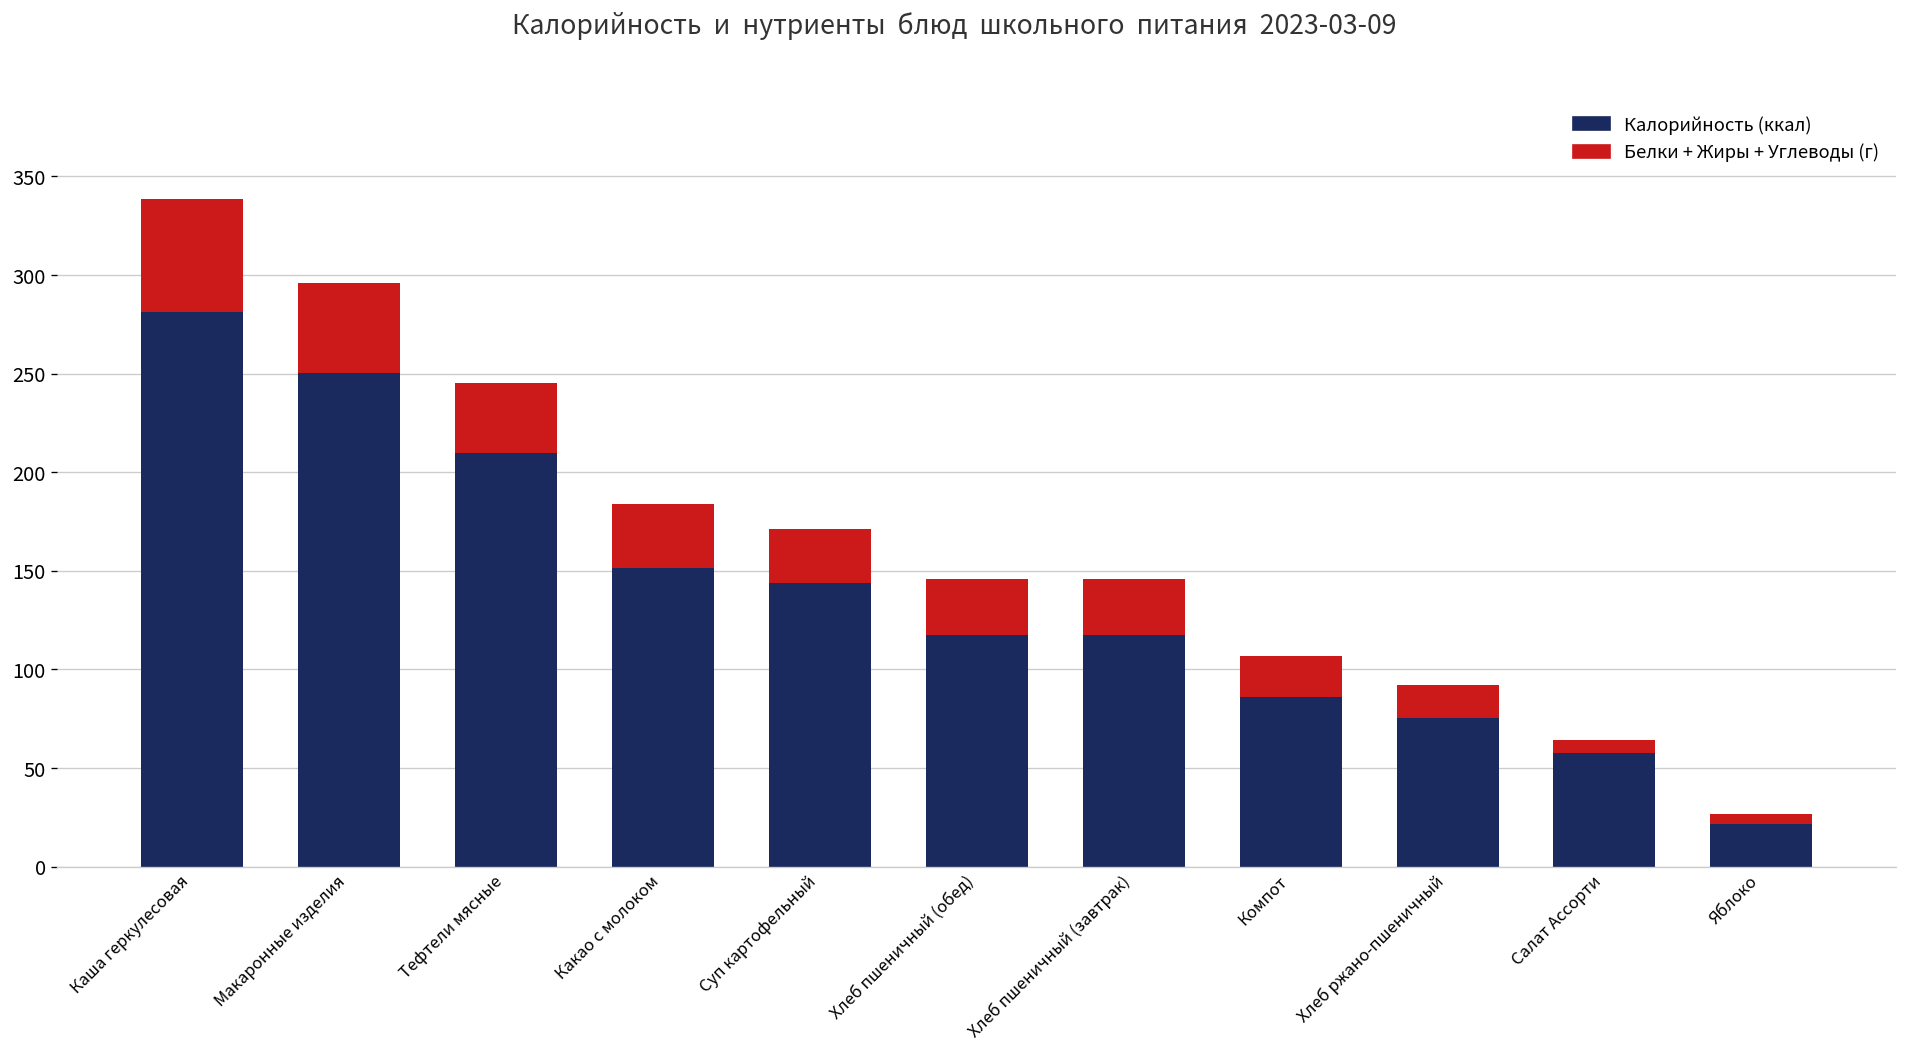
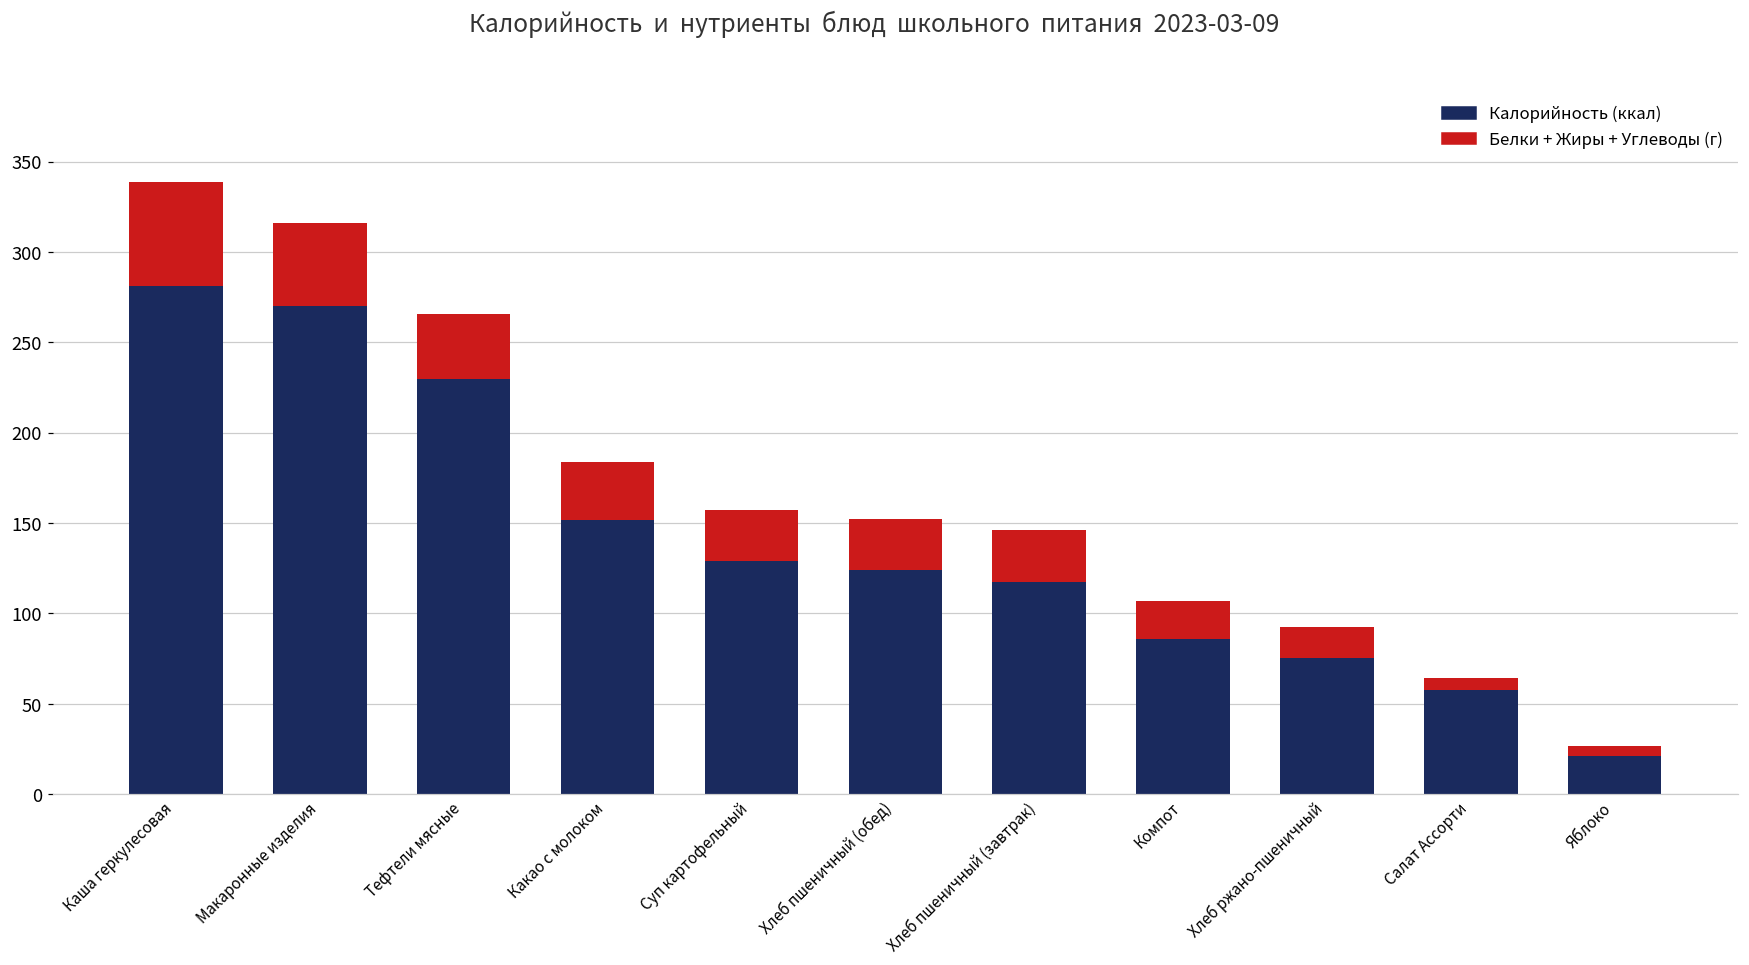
  {
    "Калорийность (ккал)": {
      "Каша геркулесовая": 281,
-     "Макаронные изделия": 250,
-     "Тефтели мясные": 210,
+     "Макаронные изделия": 270,
+     "Тефтели мясные": 230,
      "Какао с молоком": 151,
-     "Суп картофельный": 144,
-     "Хлеб пшеничный (обед)": 118,
+     "Суп картофельный": 129,
+     "Хлеб пшеничный (обед)": 124,
      "Хлеб пшеничный (завтрак)": 118,
      "Компот": 86,
      "Хлеб ржано-пшеничный": 75,
      "Салат Ассорти": 58,
      "Яблоко": 21
    },
    "Белки + Жиры + Углеводы (г)": {
      "Каша геркулесовая": 57,
      "Макаронные изделия": 46,
      "Тефтели мясные": 36,
      "Какао с молоком": 32,
      "Суп картофельный": 28,
      "Хлеб пшеничный (обед)": 28,
      "Хлеб пшеничный (завтрак)": 28,
      "Компот": 21,
      "Хлеб ржано-пшеничный": 17,
      "Салат Ассорти": 6,
      "Яблоко": 5
    }
  }
